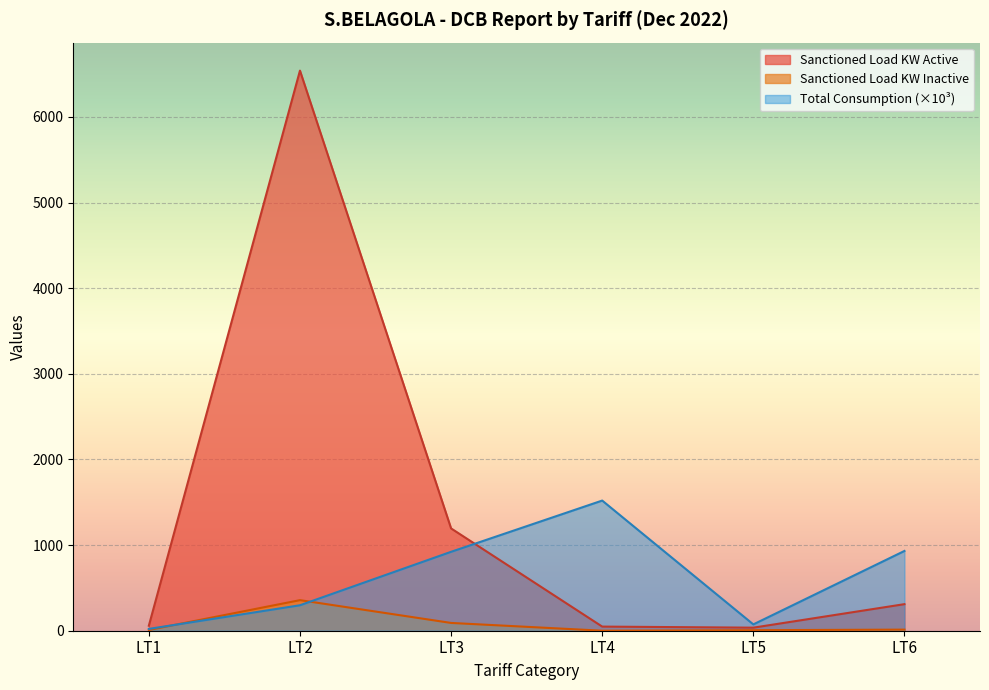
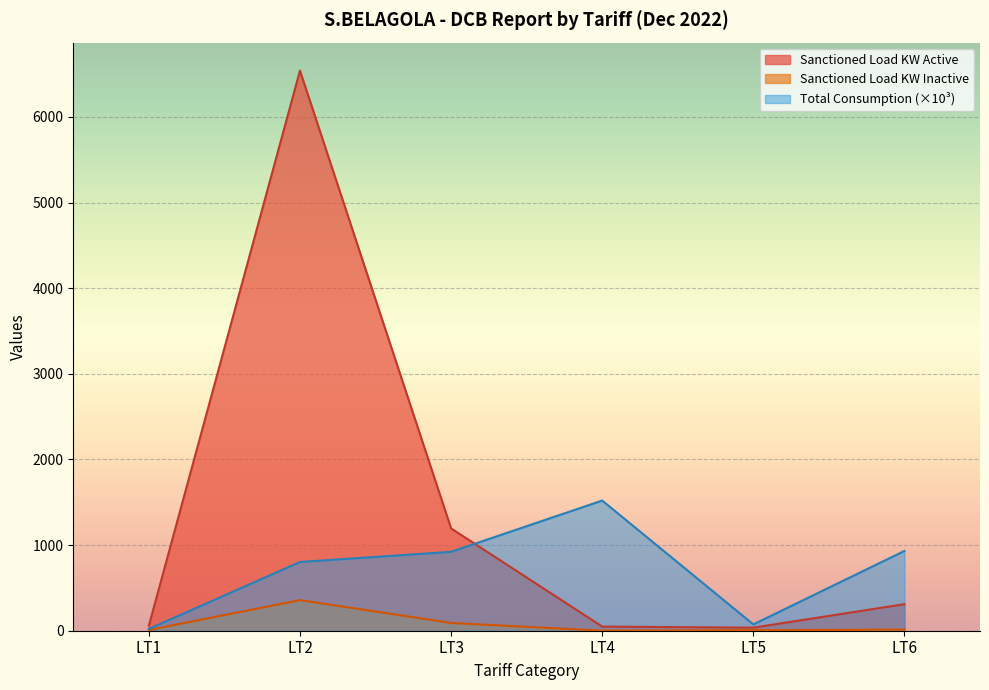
  {
    "Total Consumption (×10³)": {
-     "LT2": 300,
+     "LT2": 800,
      "LT3": 900,
      "LT4": 1500,
      "LT5": 100,
      "LT6": 900
    }
  }
